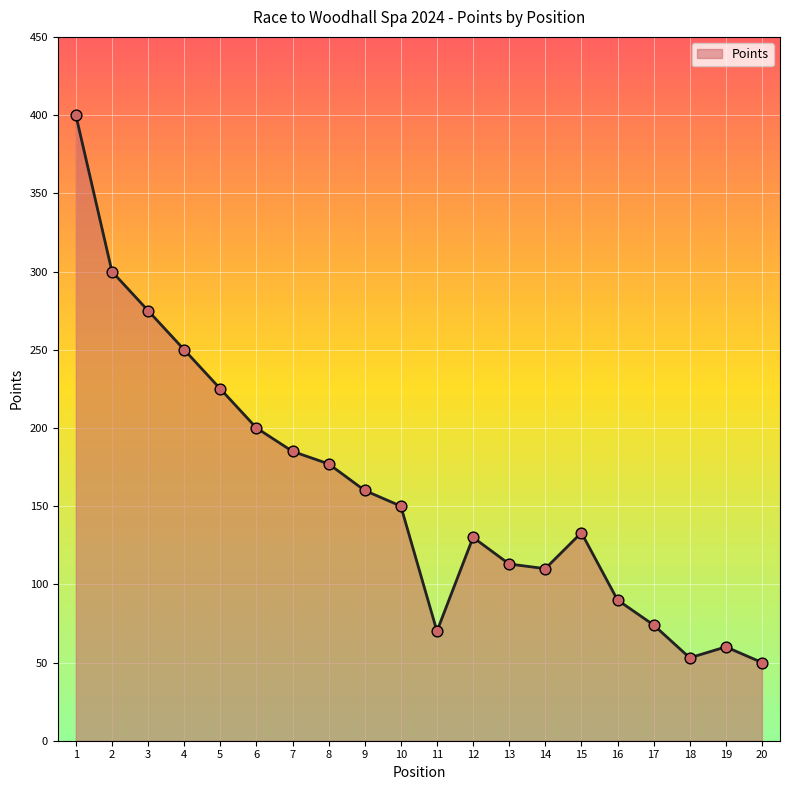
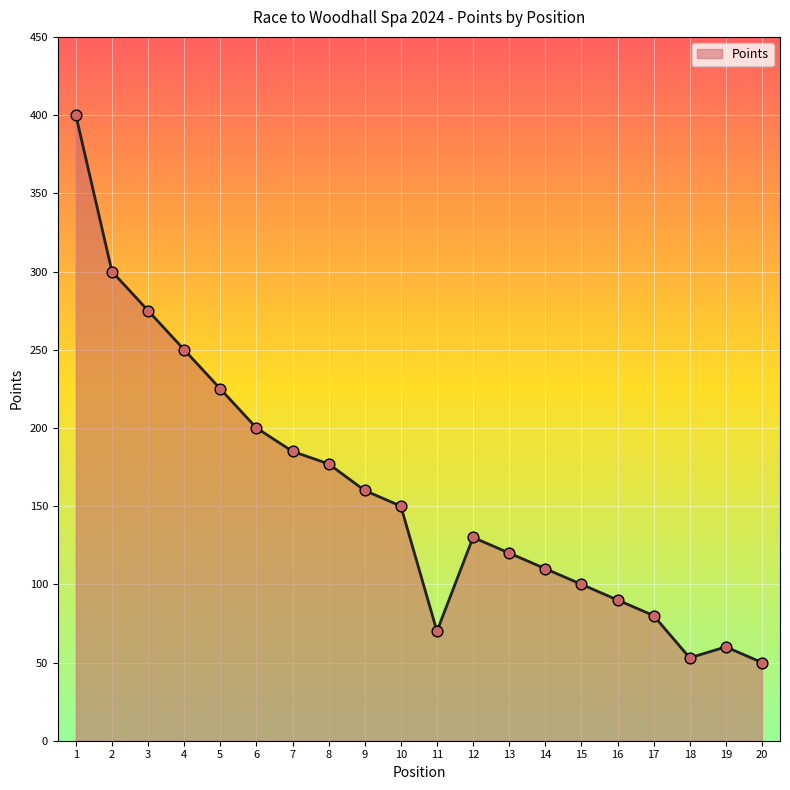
  {
    "1": 400,
    "2": 300,
    "3": 275,
    "4": 250,
    "5": 225,
    "6": 200,
    "7": 185,
    "8": 177,
    "9": 160,
    "10": 150,
    "11": 70,
    "12": 130,
-   "13": 113,
+   "13": 120,
    "14": 110,
-   "15": 133,
+   "15": 100,
    "16": 90,
-   "17": 74,
+   "17": 80,
    "18": 53,
    "19": 60,
    "20": 50
  }
